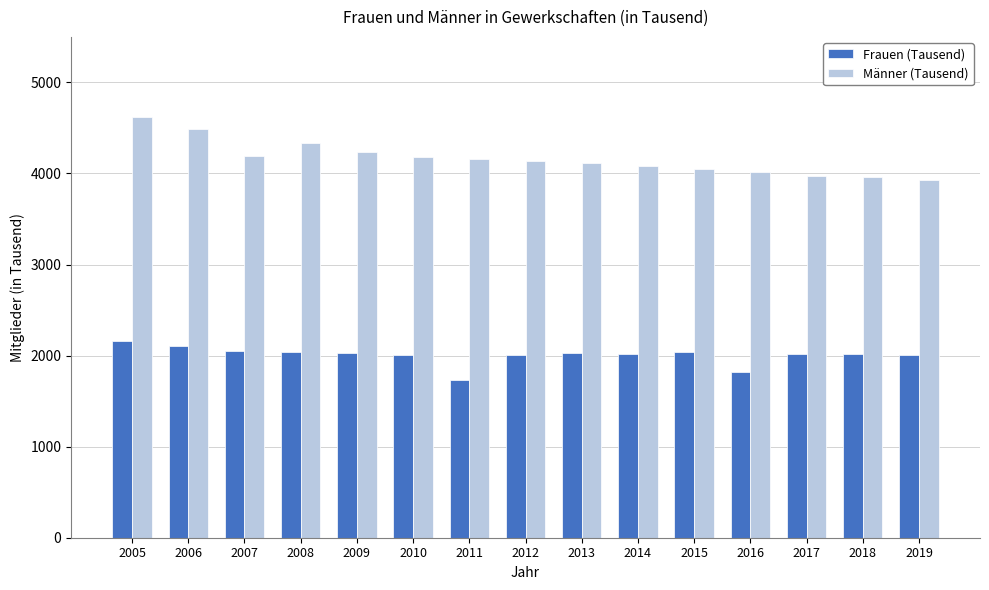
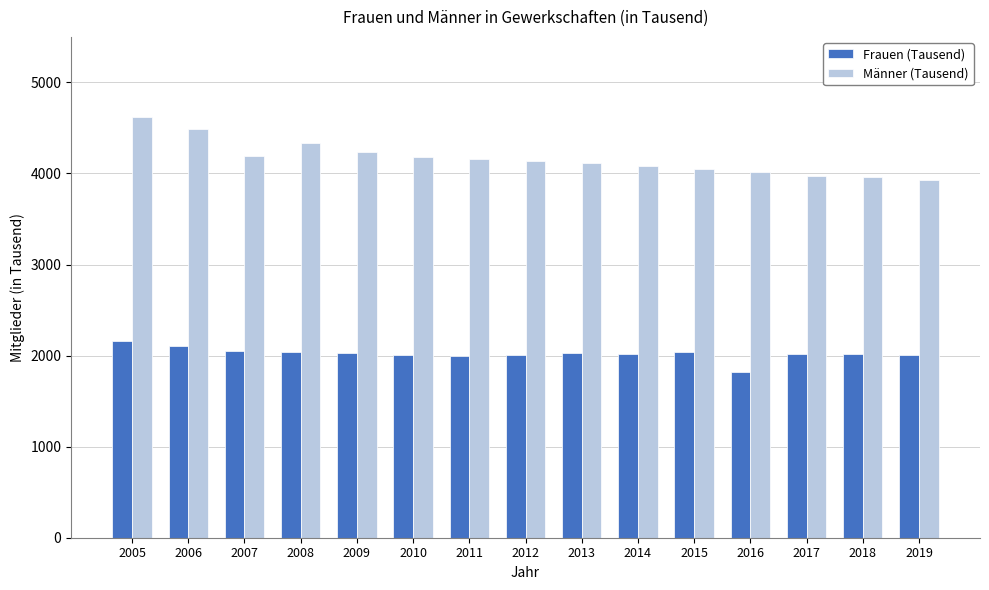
  {
    "Frauen (Tausend)": {
      "2005": 2200,
      "2006": 2100,
      "2007": 2100,
      "2008": 2000,
      "2009": 2000,
      "2010": 2000,
-     "2011": 1700,
+     "2011": 2000,
      "2012": 2000,
      "2013": 2000,
      "2014": 2000,
      "2015": 2000,
      "2016": 1800,
      "2017": 2000,
      "2018": 2000,
      "2019": 2000
    },
    "Männer (Tausend)": {
      "2005": 4600,
      "2006": 4500,
      "2007": 4200,
      "2008": 4300,
      "2009": 4200,
      "2010": 4200,
      "2011": 4200,
      "2012": 4100,
      "2013": 4100,
      "2014": 4100,
      "2015": 4100,
      "2016": 4000,
      "2017": 4000,
      "2018": 4000,
      "2019": 3900
    }
  }
